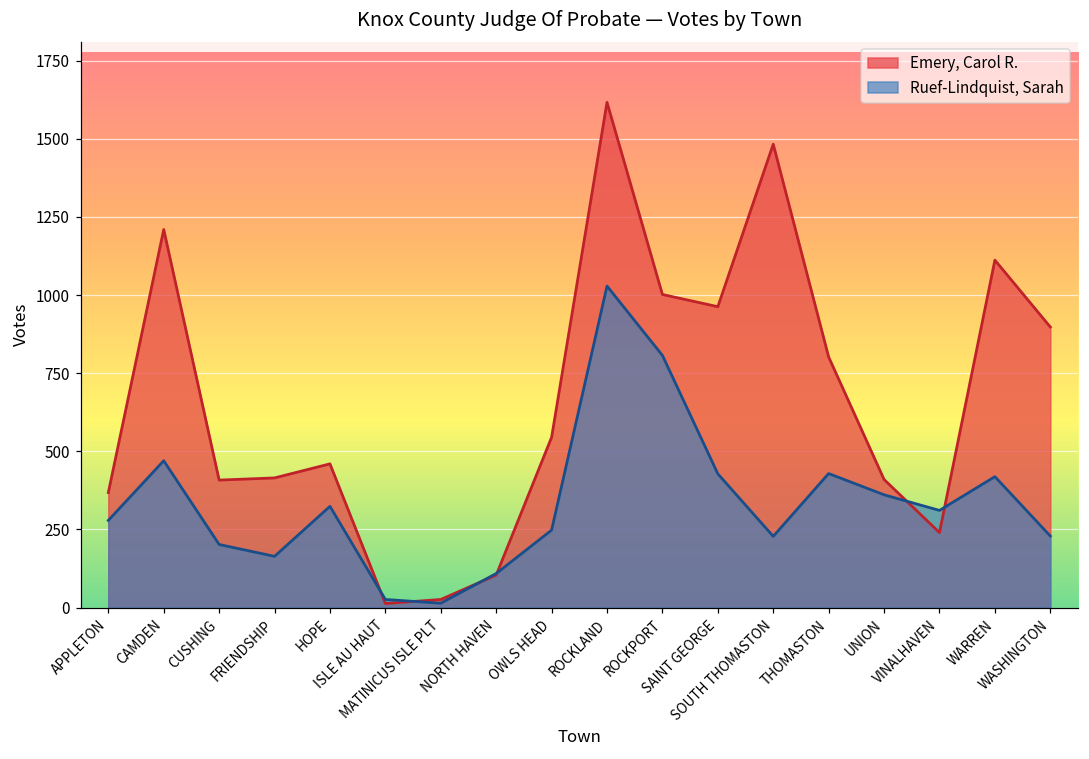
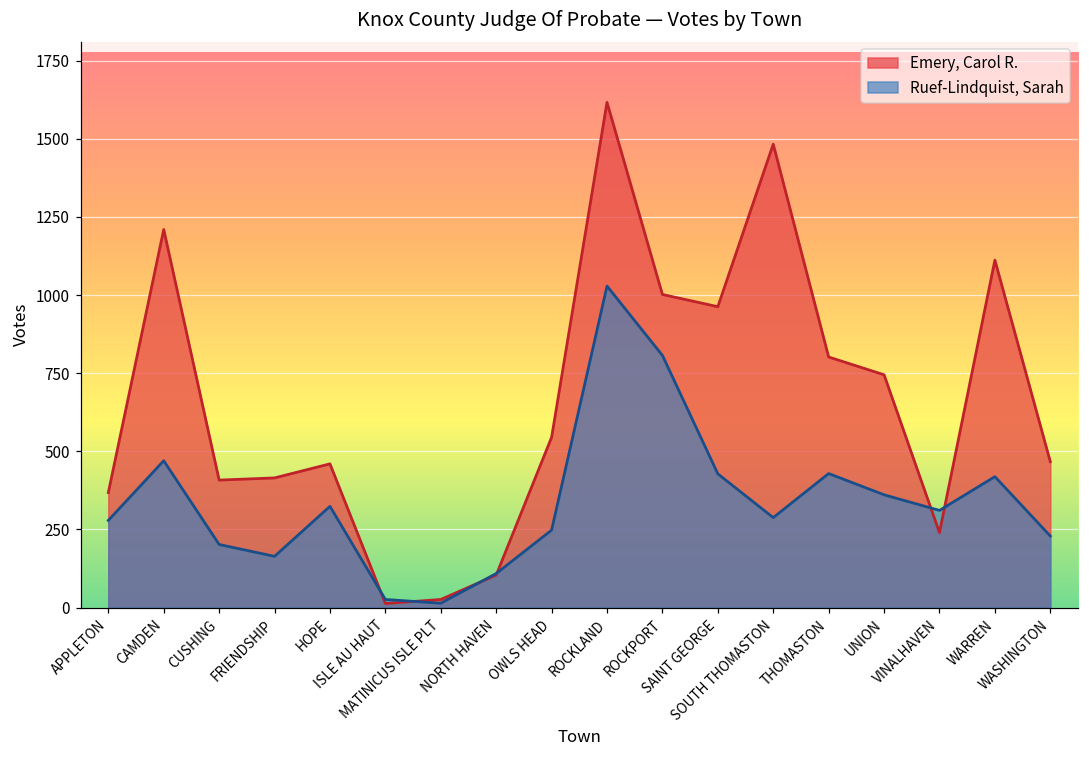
  {
    "Emery, Carol R.": {
      "APPLETON": 370,
      "CAMDEN": 1210,
      "CUSHING": 410,
      "FRIENDSHIP": 420,
      "HOPE": 460,
      "ISLE AU HAUT": 10,
      "MATINICUS ISLE PLT": 30,
      "OWLS HEAD": 550,
      "ROCKLAND": 1620,
      "ROCKPORT": 1000,
      "SAINT GEORGE": 960,
      "SOUTH THOMASTON": 1480,
      "THOMASTON": 800,
-     "UNION": 410,
+     "UNION": 750,
      "VINALHAVEN": 240,
      "WARREN": 1110,
-     "WASHINGTON": 900
+     "WASHINGTON": 470
    },
    "Ruef-Lindquist, Sarah": {
      "APPLETON": 280,
      "CAMDEN": 470,
      "CUSHING": 200,
      "FRIENDSHIP": 160,
      "HOPE": 320,
      "ISLE AU HAUT": 30,
      "MATINICUS ISLE PLT": 10,
      "OWLS HEAD": 250,
      "ROCKLAND": 1030,
      "ROCKPORT": 810,
      "SAINT GEORGE": 430,
-     "SOUTH THOMASTON": 230,
+     "SOUTH THOMASTON": 290,
      "THOMASTON": 430,
      "UNION": 360,
      "VINALHAVEN": 310,
      "WARREN": 420,
      "WASHINGTON": 230
    }
  }
